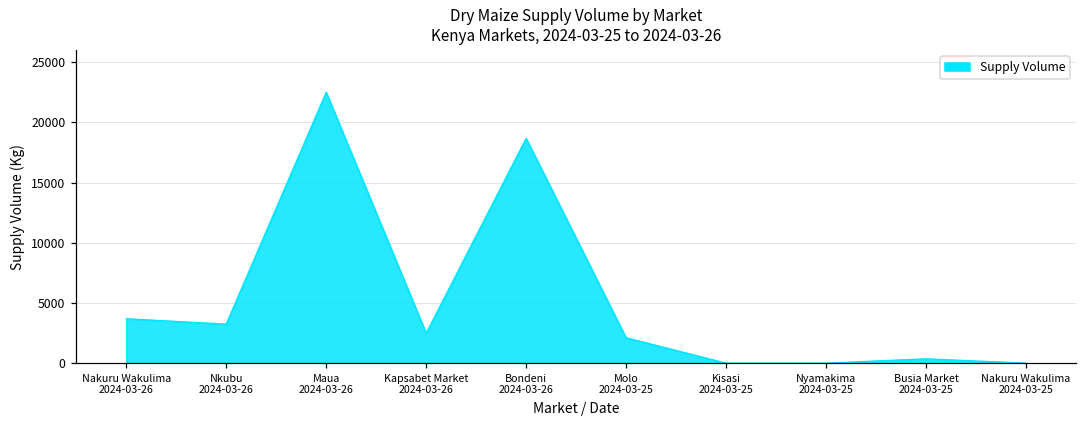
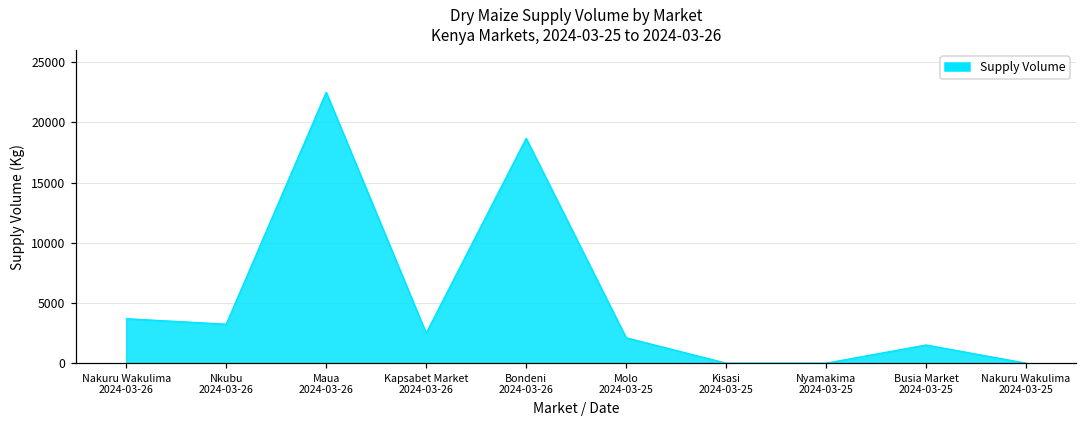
  {
    "Nakuru Wakulima 2024-03-26": 3700,
    "Nkubu 2024-03-26": 3200,
    "Maua 2024-03-26": 22500,
    "Kapsabet Market 2024-03-26": 2500,
    "Bondeni 2024-03-26": 18700,
    "Molo 2024-03-25": 2100,
    "Kisasi 2024-03-25": 0,
    "Nyamakima 2024-03-25": 0,
-   "Busia Market 2024-03-25": 400,
+   "Busia Market 2024-03-25": 1500,
    "Nakuru Wakulima 2024-03-25": 0
  }
